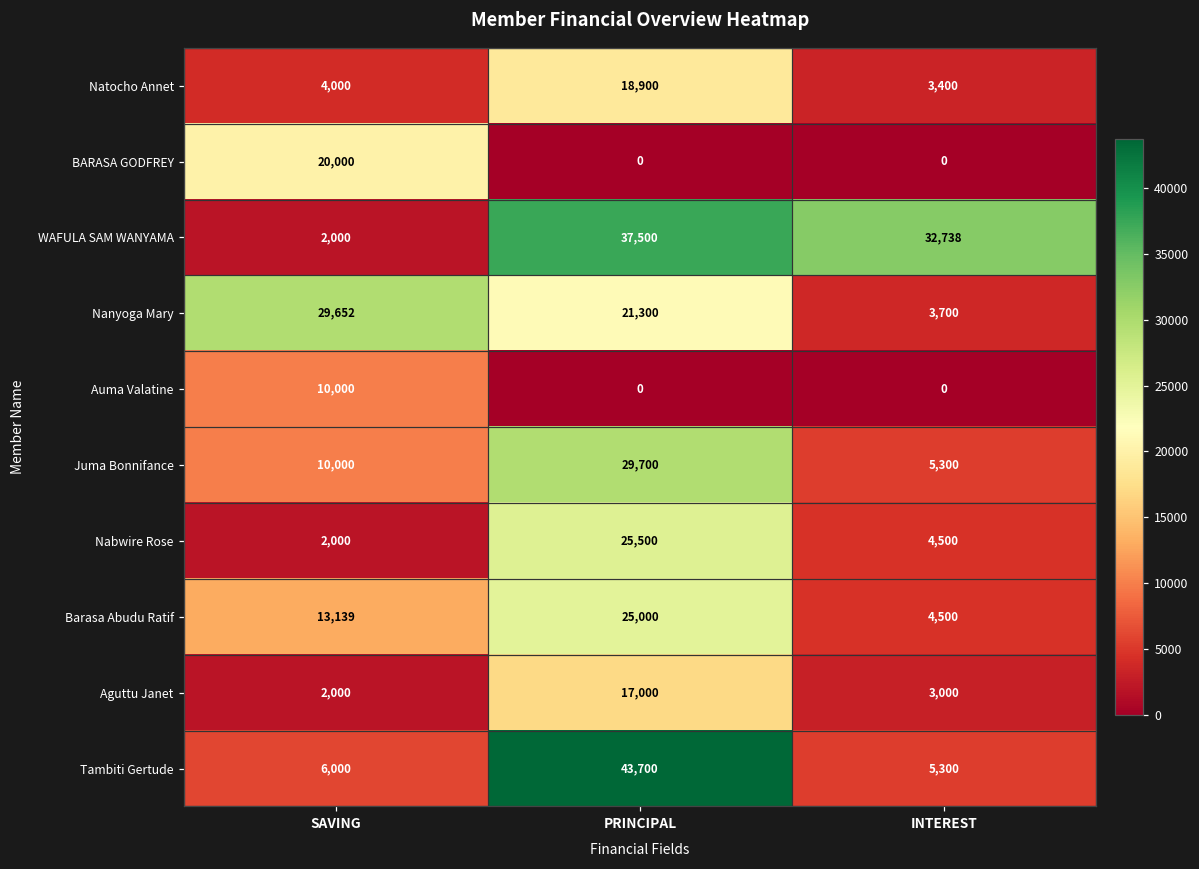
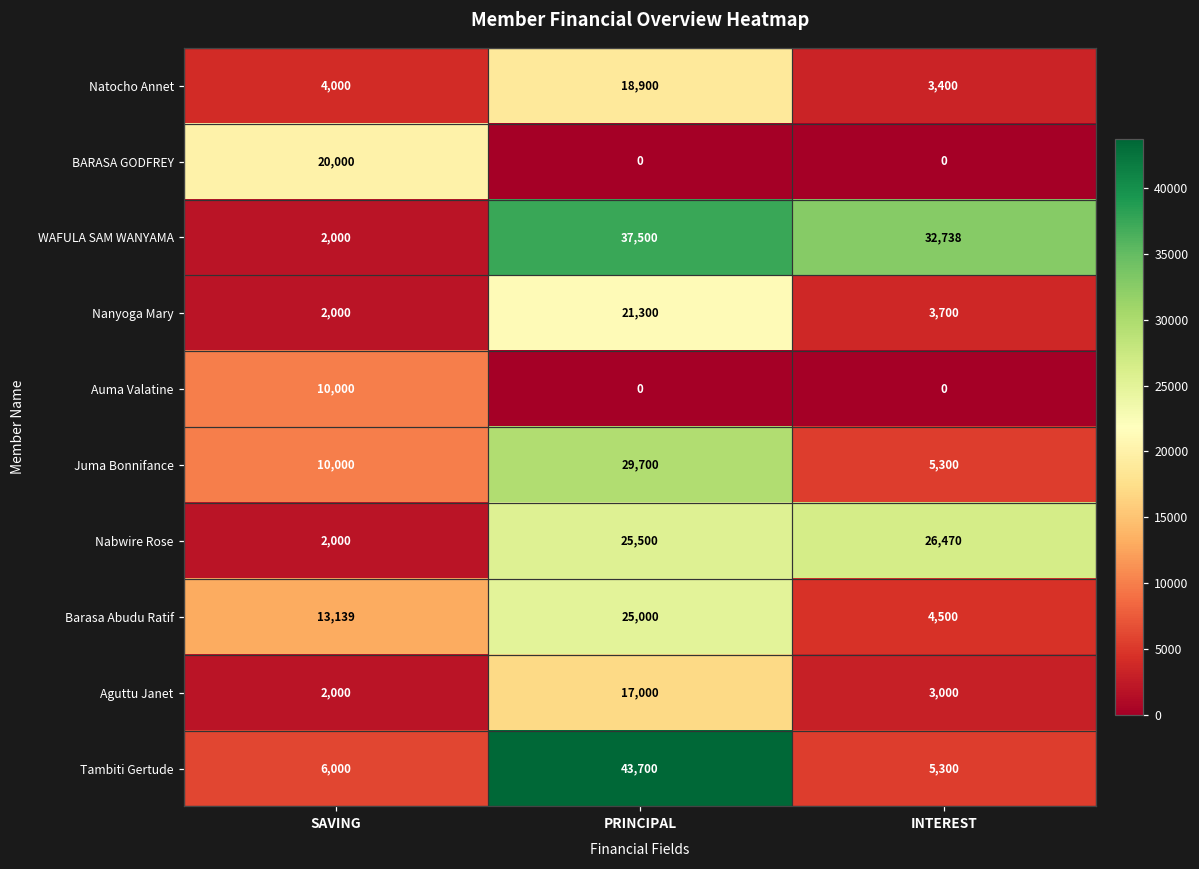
  {
    "Natocho Annet": {
      "SAVING": "4,000",
      "PRINCIPAL": "18,900",
      "INTEREST": "3,400"
    },
    "BARASA GODFREY": {
      "SAVING": "20,000",
      "PRINCIPAL": "0",
      "INTEREST": "0"
    },
    "WAFULA SAM WANYAMA": {
      "SAVING": "2,000",
      "PRINCIPAL": "37,500",
      "INTEREST": "32,738"
    },
    "Nanyoga Mary": {
-     "SAVING": "29,652",
+     "SAVING": "2,000",
      "PRINCIPAL": "21,300",
      "INTEREST": "3,700"
    },
    "Auma Valatine": {
      "SAVING": "10,000",
      "PRINCIPAL": "0",
      "INTEREST": "0"
    },
    "Juma Bonnifance": {
      "SAVING": "10,000",
      "PRINCIPAL": "29,700",
      "INTEREST": "5,300"
    },
    "Nabwire Rose": {
      "SAVING": "2,000",
      "PRINCIPAL": "25,500",
-     "INTEREST": "4,500"
+     "INTEREST": "26,470"
    },
    "Barasa Abudu Ratif": {
      "SAVING": "13,139",
      "PRINCIPAL": "25,000",
      "INTEREST": "4,500"
    },
    "Aguttu Janet": {
      "SAVING": "2,000",
      "PRINCIPAL": "17,000",
      "INTEREST": "3,000"
    },
    "Tambiti Gertude": {
      "SAVING": "6,000",
      "PRINCIPAL": "43,700",
      "INTEREST": "5,300"
    }
  }
